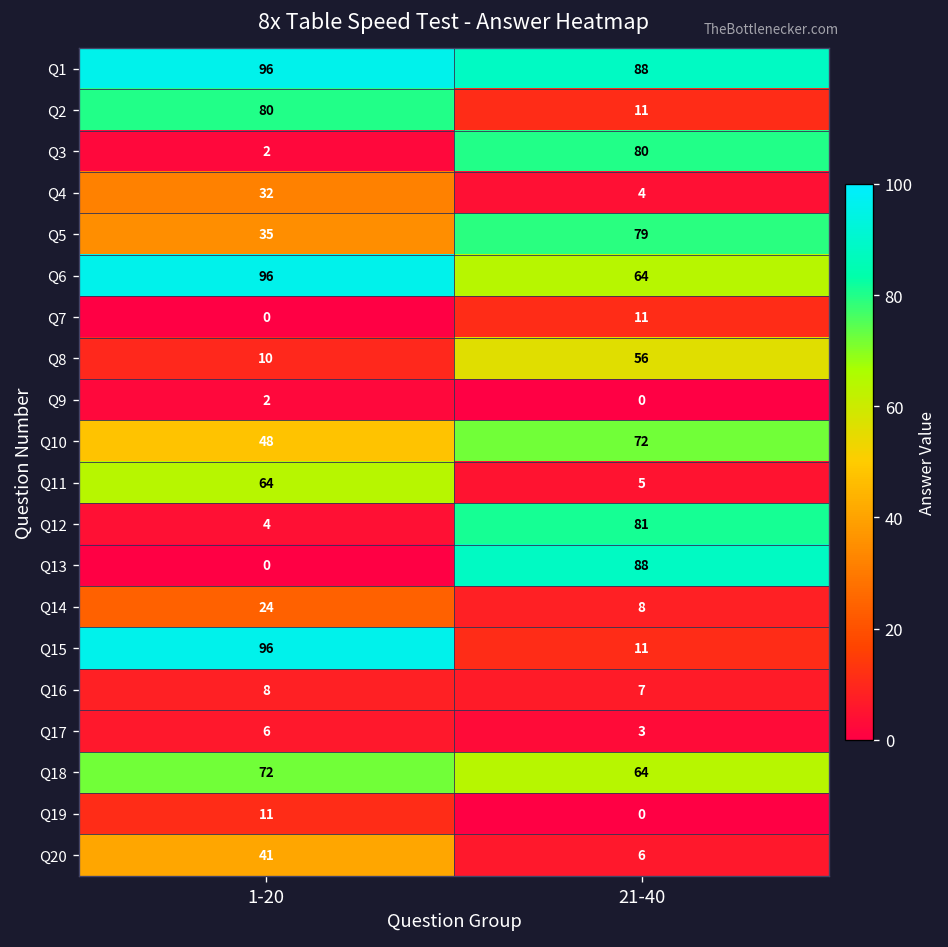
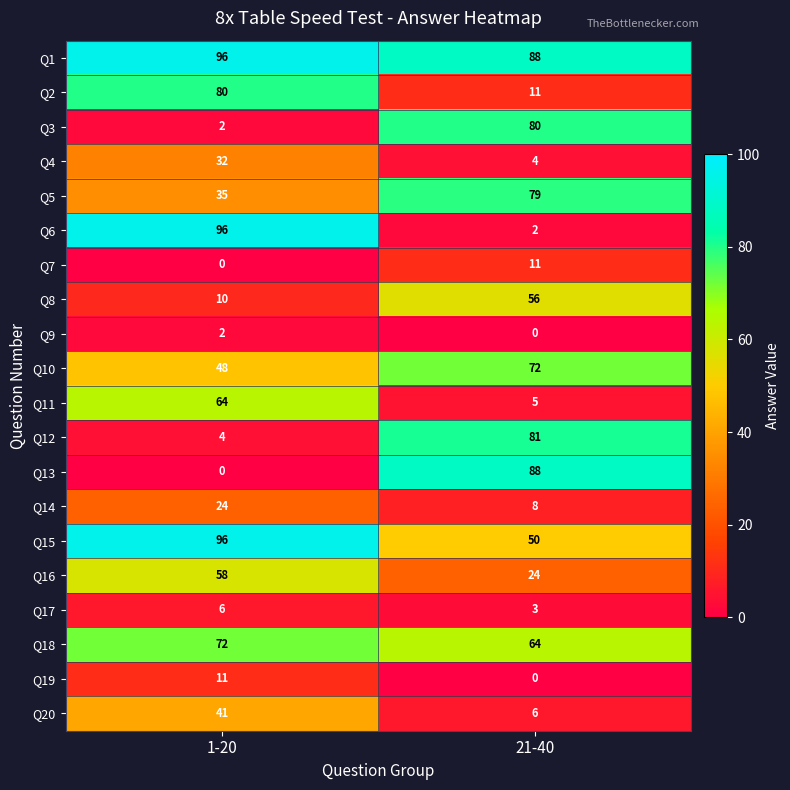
  {
    "Q1": {
      "1-20": 96,
      "21-40": 88
    },
    "Q2": {
      "1-20": 80,
      "21-40": 11
    },
    "Q3": {
      "1-20": 2,
      "21-40": 80
    },
    "Q4": {
      "1-20": 32,
      "21-40": 4
    },
    "Q5": {
      "1-20": 35,
      "21-40": 79
    },
    "Q6": {
      "1-20": 96,
-     "21-40": 64
+     "21-40": 2
    },
    "Q7": {
      "1-20": 0,
      "21-40": 11
    },
    "Q8": {
      "1-20": 10,
      "21-40": 56
    },
    "Q9": {
      "1-20": 2,
      "21-40": 0
    },
    "Q10": {
      "1-20": 48,
      "21-40": 72
    },
    "Q11": {
      "1-20": 64,
      "21-40": 5
    },
    "Q12": {
      "1-20": 4,
      "21-40": 81
    },
    "Q13": {
      "1-20": 0,
      "21-40": 88
    },
    "Q14": {
      "1-20": 24,
      "21-40": 8
    },
    "Q15": {
      "1-20": 96,
-     "21-40": 11
+     "21-40": 50
    },
    "Q16": {
-     "1-20": 8,
-     "21-40": 7
+     "1-20": 58,
+     "21-40": 24
    },
    "Q17": {
      "1-20": 6,
      "21-40": 3
    },
    "Q18": {
      "1-20": 72,
      "21-40": 64
    },
    "Q19": {
      "1-20": 11,
      "21-40": 0
    },
    "Q20": {
      "1-20": 41,
      "21-40": 6
    }
  }
